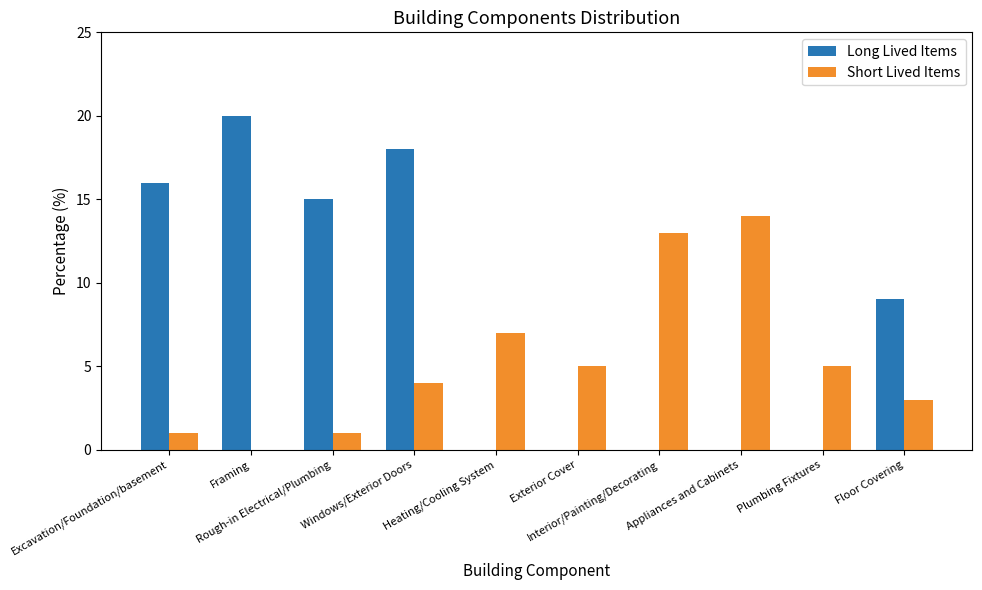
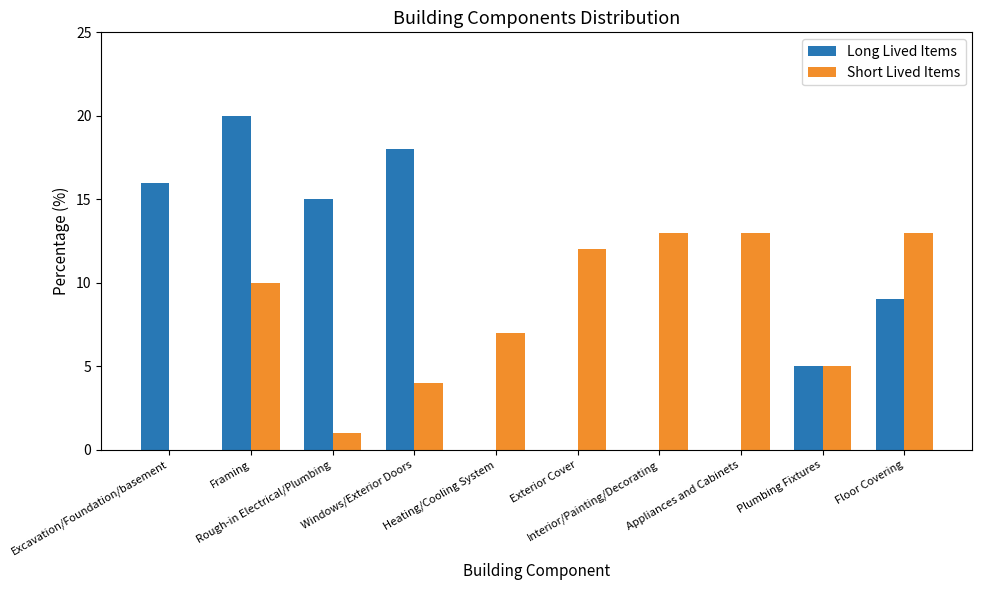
  {
    "Long Lived Items": {
      "Excavation/Foundation/basement": 16,
      "Framing": 20,
      "Rough-in Electrical/Plumbing": 15,
      "Windows/Exterior Doors": 18,
      "Heating/Cooling System": 0,
      "Exterior Cover": 0,
      "Interior/Painting/Decorating": 0,
      "Appliances and Cabinets": 0,
-     "Plumbing Fixtures": 0,
+     "Plumbing Fixtures": 5,
      "Floor Covering": 9
    },
    "Short Lived Items": {
-     "Excavation/Foundation/basement": 1,
-     "Framing": 0,
+     "Excavation/Foundation/basement": 0,
+     "Framing": 10,
      "Rough-in Electrical/Plumbing": 1,
      "Windows/Exterior Doors": 4,
      "Heating/Cooling System": 7,
-     "Exterior Cover": 5,
+     "Exterior Cover": 12,
      "Interior/Painting/Decorating": 13,
-     "Appliances and Cabinets": 14,
+     "Appliances and Cabinets": 13,
      "Plumbing Fixtures": 5,
-     "Floor Covering": 3
+     "Floor Covering": 13
    }
  }
